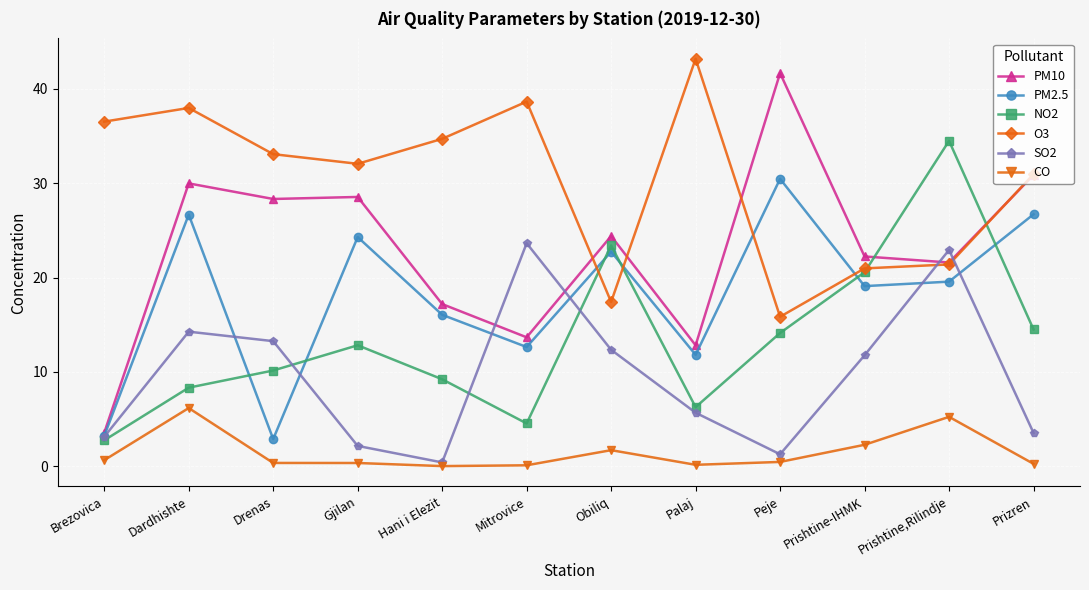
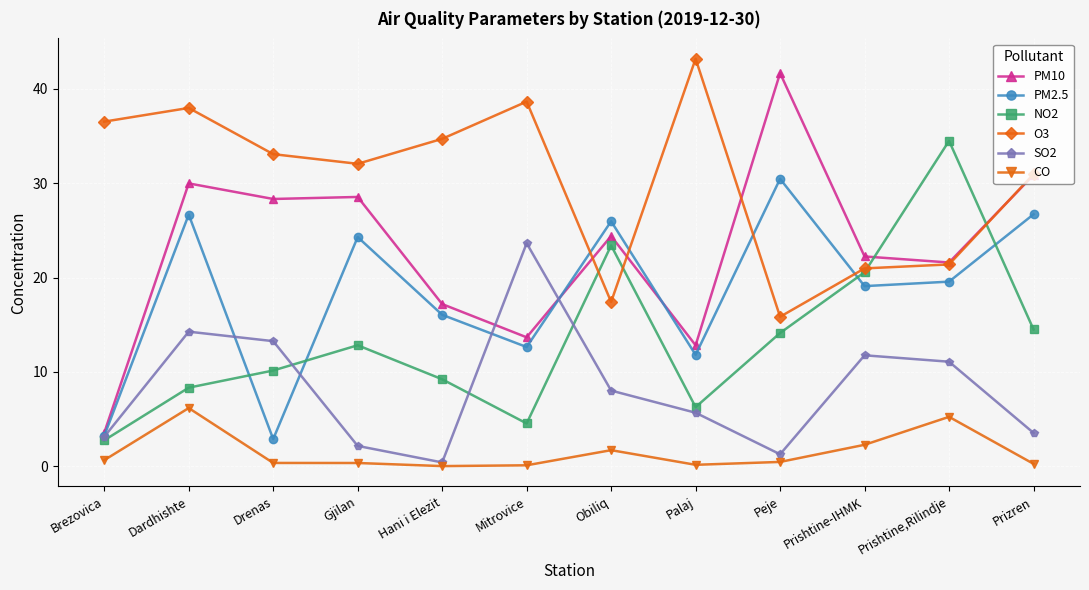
  {
    "PM10": {
      "Brezovica": 4,
      "Dardhishte": 30,
      "Drenas": 28,
      "Gjilan": 29,
      "Hani i Elezit": 17,
      "Mitrovice": 14,
      "Obiliq": 24,
      "Palaj": 13,
      "Peje": 42,
      "Prishtine-IHMK": 22
    },
    "PM2.5": {
      "Dardhishte": 27,
      "Drenas": 3,
      "Gjilan": 24,
      "Hani i Elezit": 16,
      "Mitrovice": 13,
-     "Obiliq": 23,
+     "Obiliq": 26,
      "Palaj": 12,
      "Peje": 30,
      "Prishtine-IHMK": 19,
      "Prishtine,Rilindje": 20,
      "Prizren": 27
    },
    "NO2": {
      "Brezovica": 3,
      "Dardhishte": 8,
      "Drenas": 10,
      "Gjilan": 13,
      "Hani i Elezit": 9,
      "Mitrovice": 5,
      "Obiliq": 23,
      "Palaj": 6,
      "Peje": 14,
      "Prishtine-IHMK": 21,
      "Prishtine,Rilindje": 34,
      "Prizren": 14
    },
    "SO2": {
      "Dardhishte": 14,
      "Drenas": 13,
      "Gjilan": 2,
      "Hani i Elezit": 0,
      "Mitrovice": 24,
-     "Obiliq": 12,
+     "Obiliq": 8,
      "Palaj": 6,
      "Peje": 1,
      "Prishtine-IHMK": 12,
-     "Prishtine,Rilindje": 23,
+     "Prishtine,Rilindje": 11,
      "Prizren": 4
    }
  }
